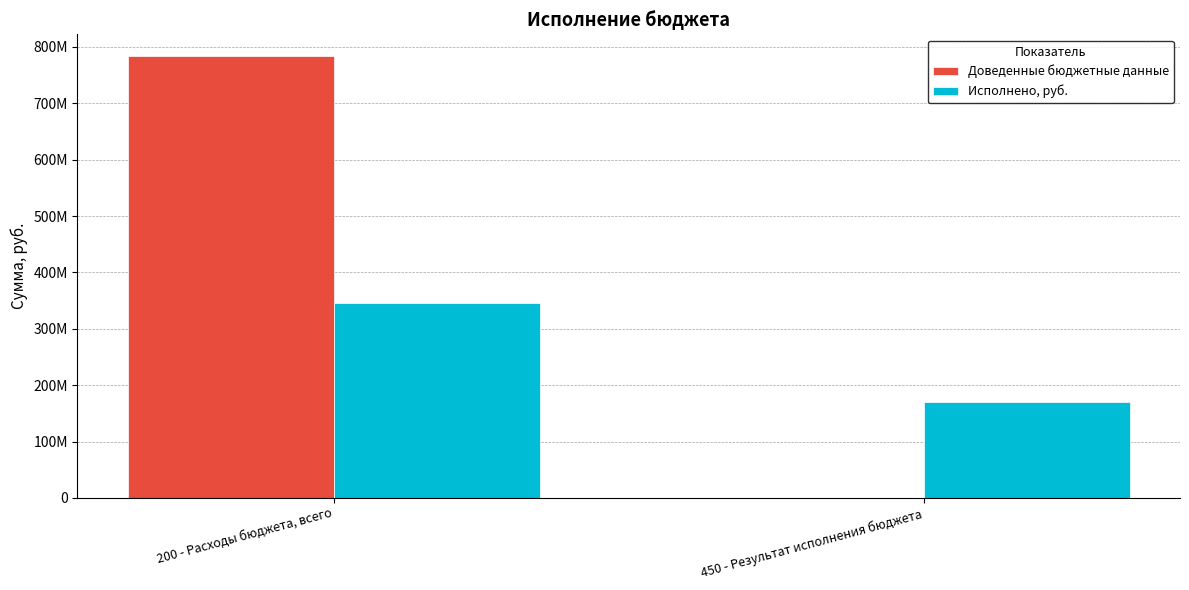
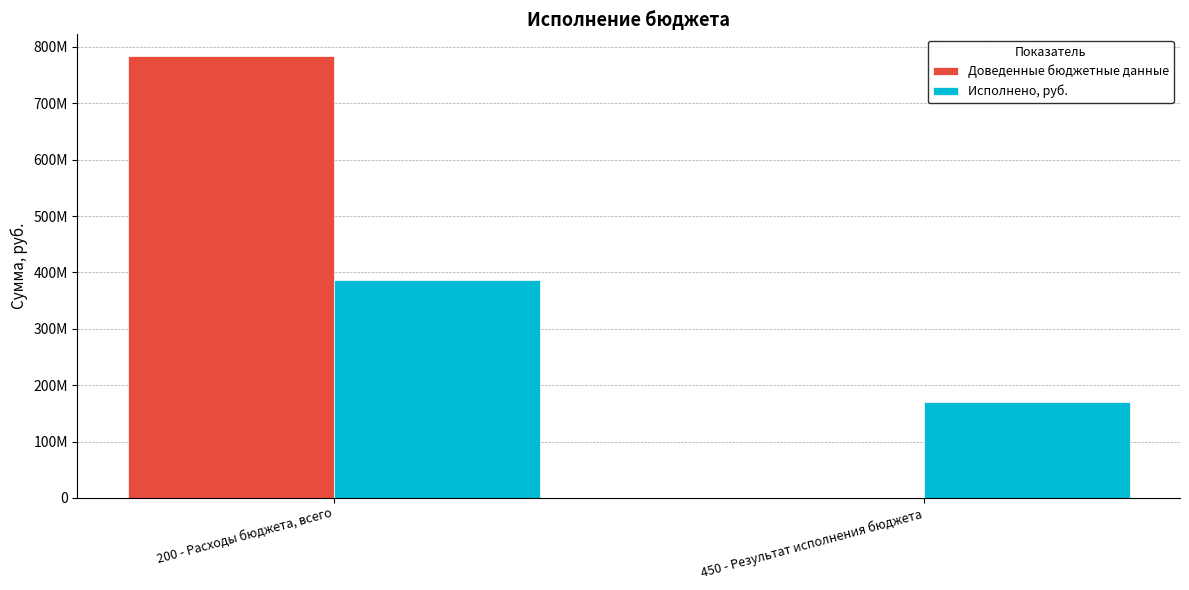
  {
    "Доведенные бюджетные данные": {
      "200 - Расходы бюджета, всего": 780000000,
      "450 - Результат исполнения бюджета": 0
    },
    "Исполнено, руб.": {
-     "200 - Расходы бюджета, всего": 350000000,
+     "200 - Расходы бюджета, всего": 390000000,
      "450 - Результат исполнения бюджета": 170000000
    }
  }
